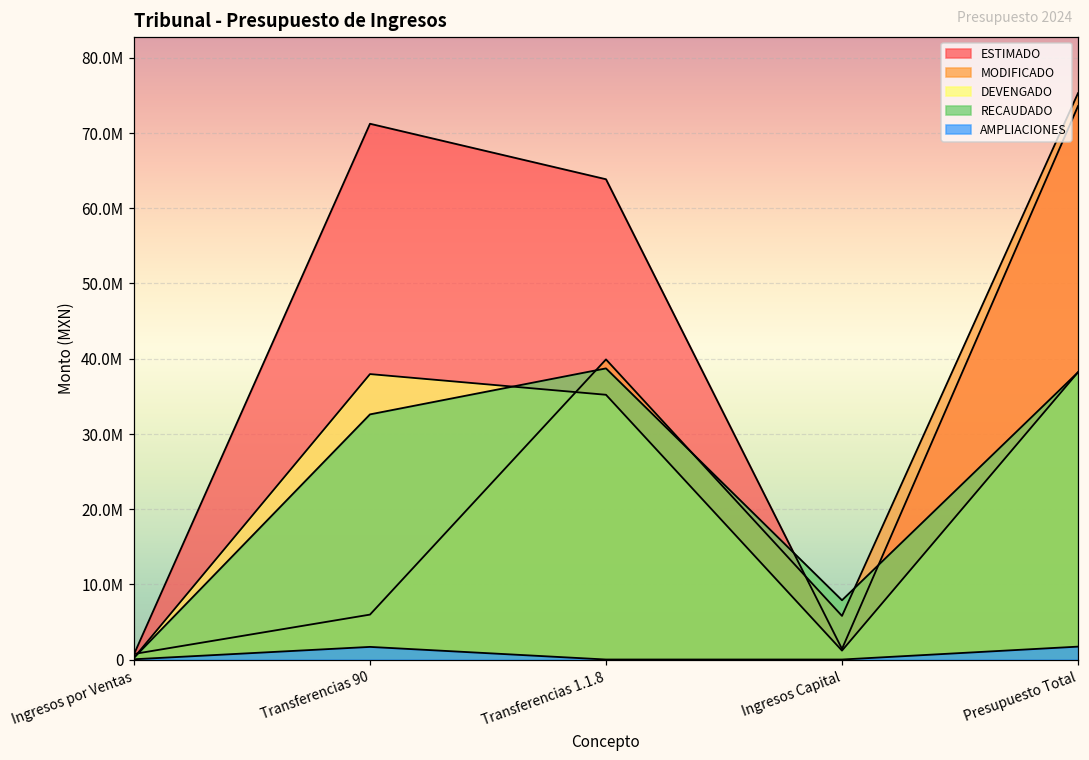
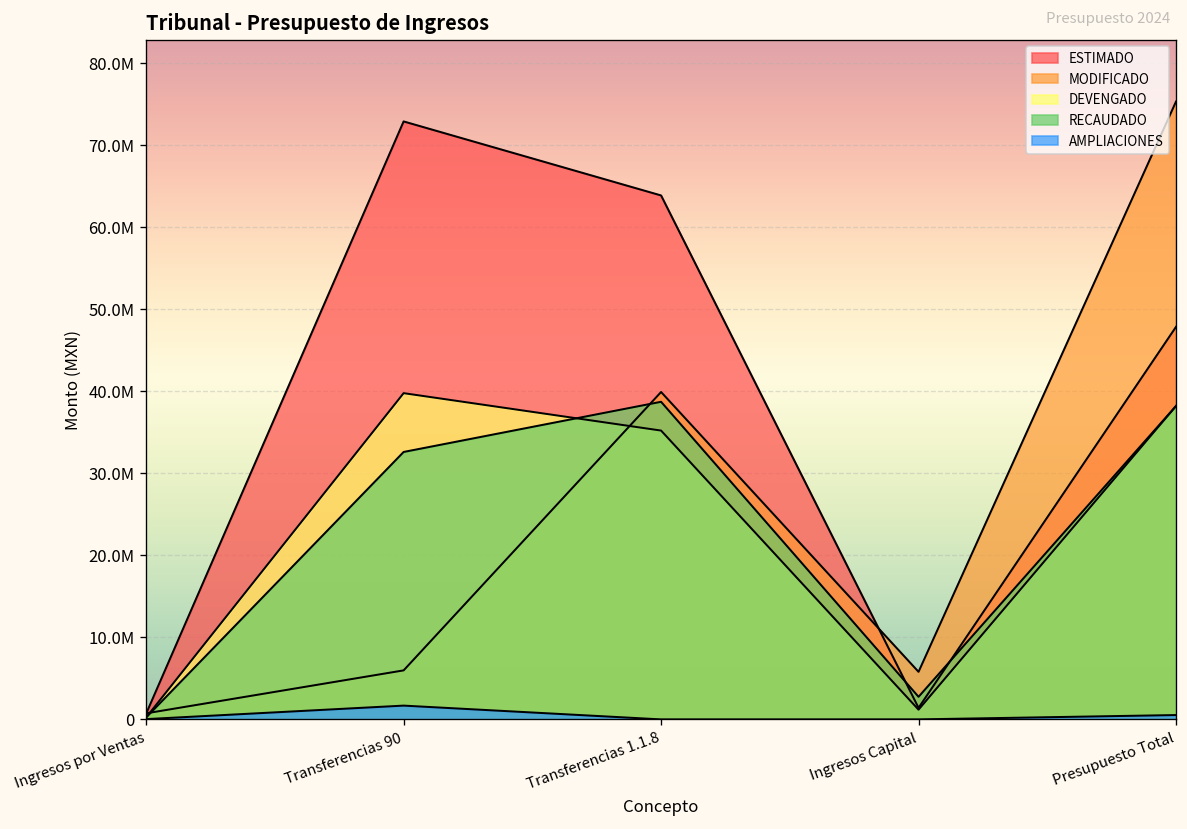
  {
    "ESTIMADO": {
-     "Transferencias 90": 71000000,
+     "Transferencias 90": 73000000,
      "Transferencias 1.1.8": 64000000,
-     "Presupuesto Total": 74000000
+     "Presupuesto Total": 48000000
    },
    "MODIFICADO": {
      "Transferencias 90": 6000000,
      "Transferencias 1.1.8": 40000000,
      "Ingresos Capital": 6000000,
      "Presupuesto Total": 75000000
    },
    "DEVENGADO": {
-     "Transferencias 90": 38000000,
+     "Transferencias 90": 40000000,
      "Transferencias 1.1.8": 35000000
    },
    "RECAUDADO": {
      "Transferencias 90": 33000000,
      "Transferencias 1.1.8": 39000000,
-     "Ingresos Capital": 8000000
+     "Ingresos Capital": 3000000
    },
    "AMPLIACIONES": {
      "Transferencias 90": 2000000,
      "Transferencias 1.1.8": 0,
      "Ingresos Capital": 0,
-     "Presupuesto Total": 2000000
+     "Presupuesto Total": 1000000
    }
  }
